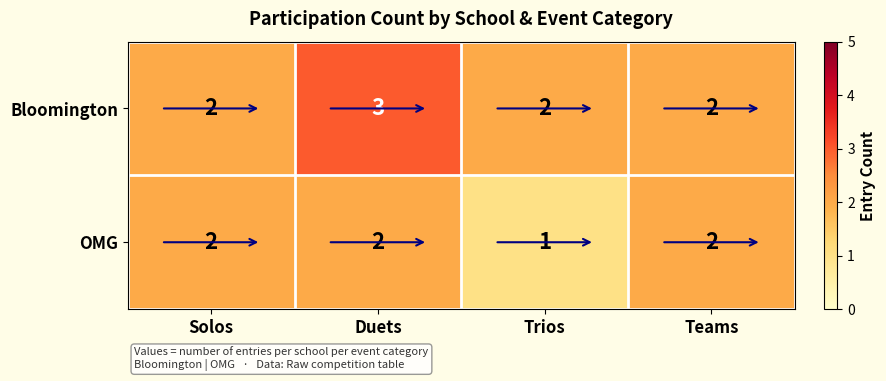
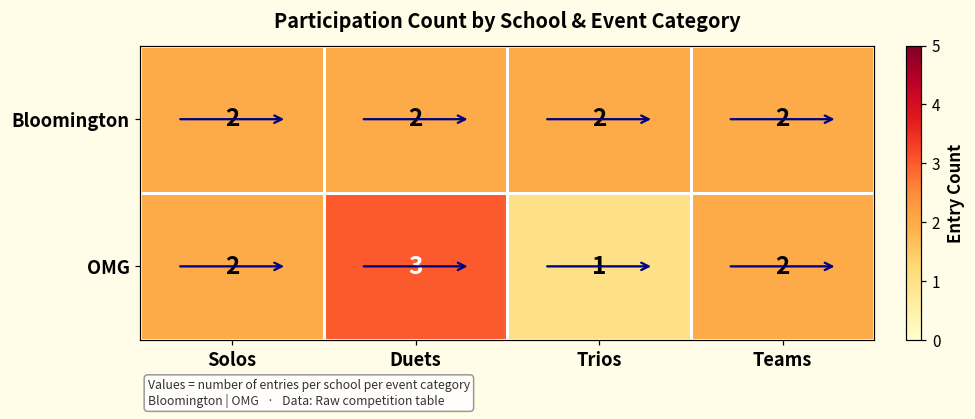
  {
    "Bloomington": {
      "Solos": 2,
-     "Duets": 3,
+     "Duets": 2,
      "Trios": 2,
      "Teams": 2
    },
    "OMG": {
      "Solos": 2,
-     "Duets": 2,
+     "Duets": 3,
      "Trios": 1,
      "Teams": 2
    }
  }
